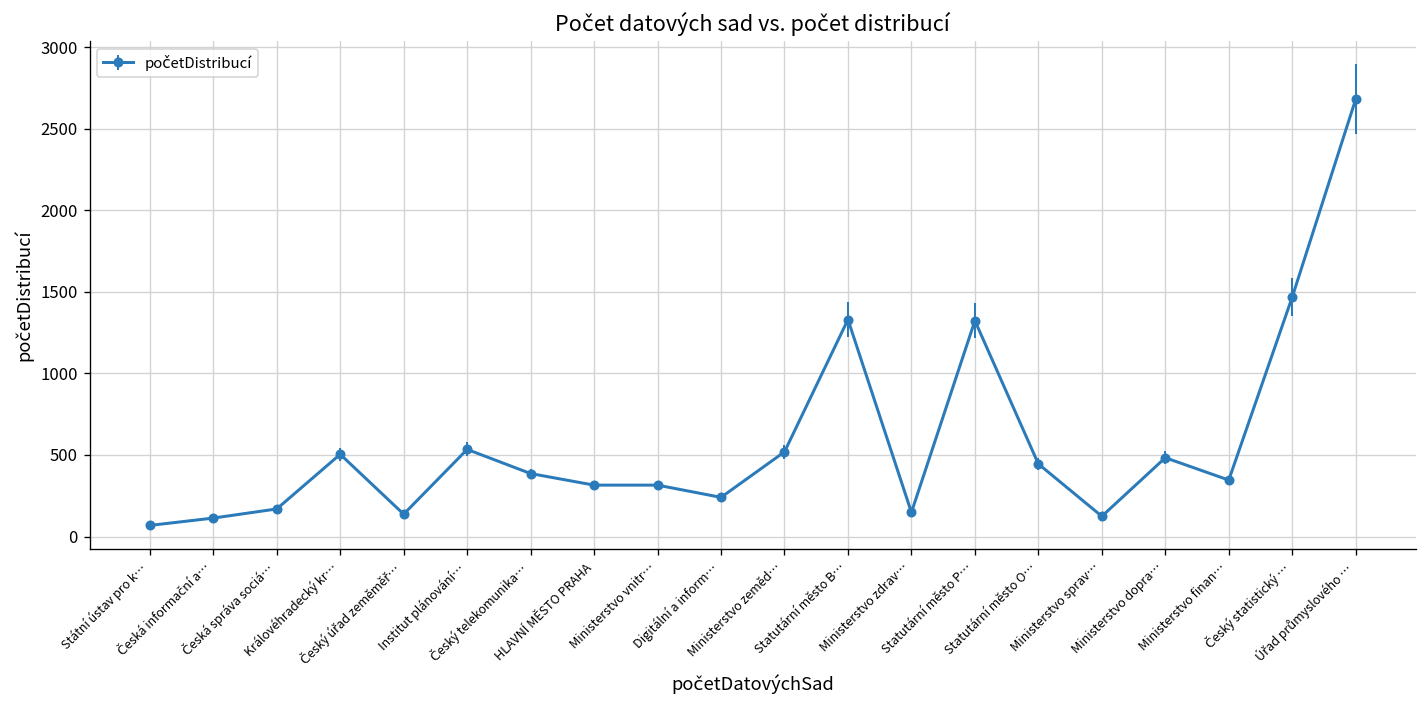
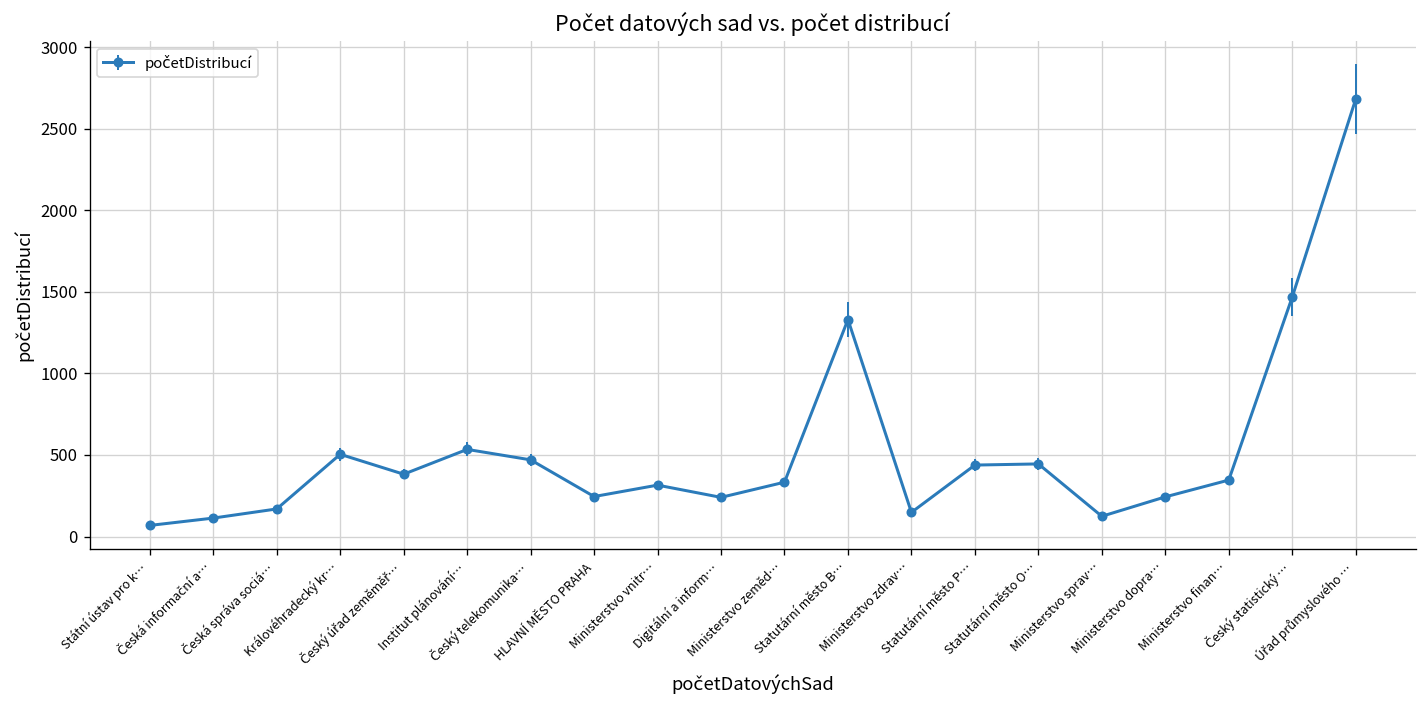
  {
    "Státní ústav pro k…": 70,
    "Česká informační a…": 110,
    "Česká správa sociá…": 170,
    "Královéhradecký kr…": 500,
-   "Český úřad zeměměř…": 140,
+   "Český úřad zeměměř…": 380,
    "Institut plánování…": 530,
-   "Český telekomunika…": 390,
-   "HLAVNÍ MĚSTO PRAHA": 320,
+   "Český telekomunika…": 470,
+   "HLAVNÍ MĚSTO PRAHA": 250,
    "Ministerstvo vnitr…": 320,
    "Digitální a inform…": 240,
-   "Ministerstvo zeměd…": 520,
+   "Ministerstvo zeměd…": 330,
    "Statutární město B…": 1330,
    "Ministerstvo zdrav…": 150,
-   "Statutární město P…": 1320,
+   "Statutární město P…": 440,
    "Statutární město O…": 450,
    "Ministerstvo sprav…": 120,
-   "Ministerstvo dopra…": 480,
+   "Ministerstvo dopra…": 240,
    "Ministerstvo finan…": 350,
    "Český statistický …": 1470,
    "Úřad průmyslového …": 2680
  }
